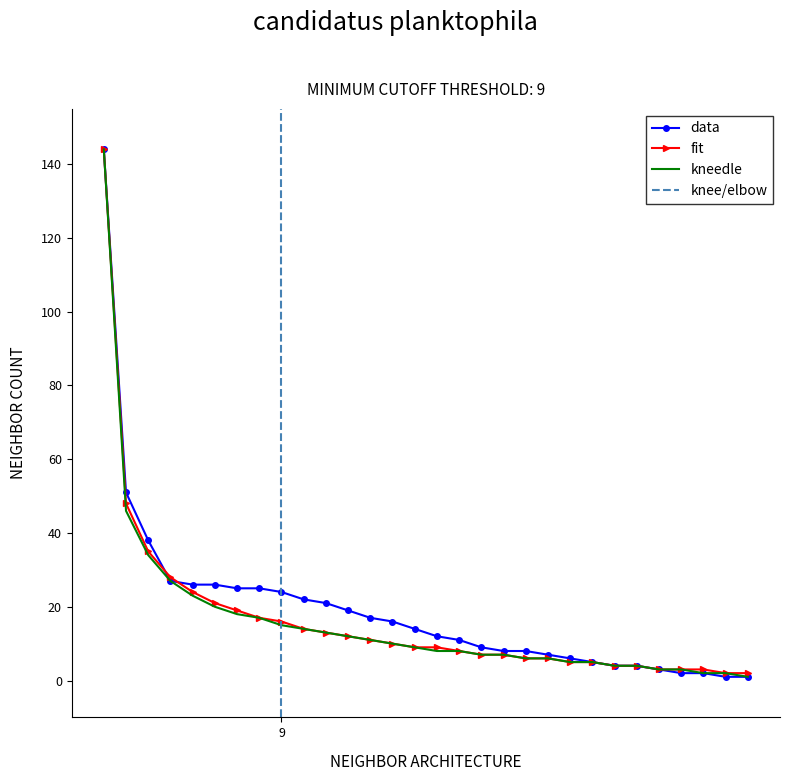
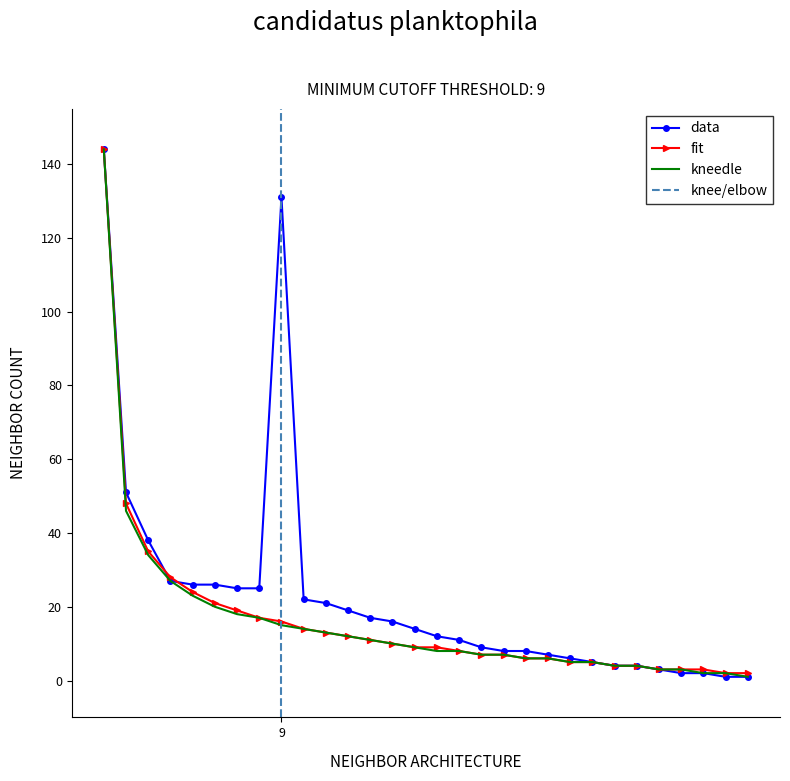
  {
    "data": {
-     "9": 24
+     "9": 131
    },
    "fit": {
      "9": 16
    },
    "kneedle": {
      "9": 15
    }
  }
